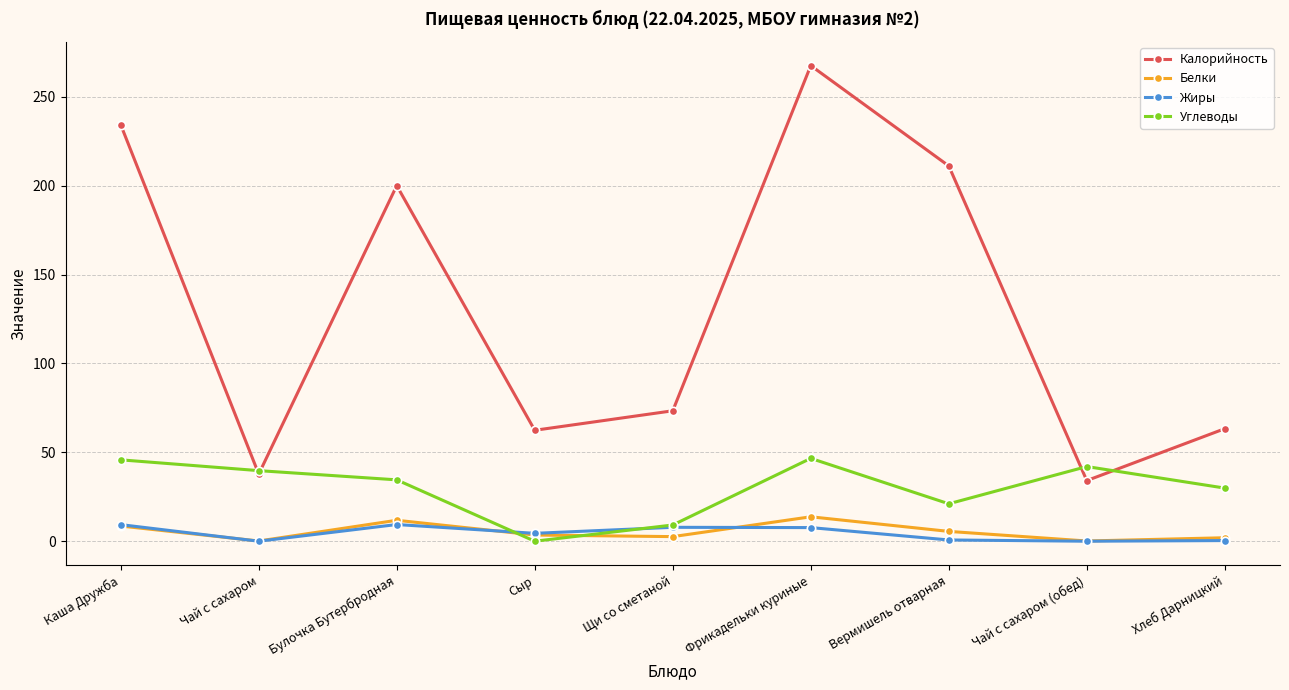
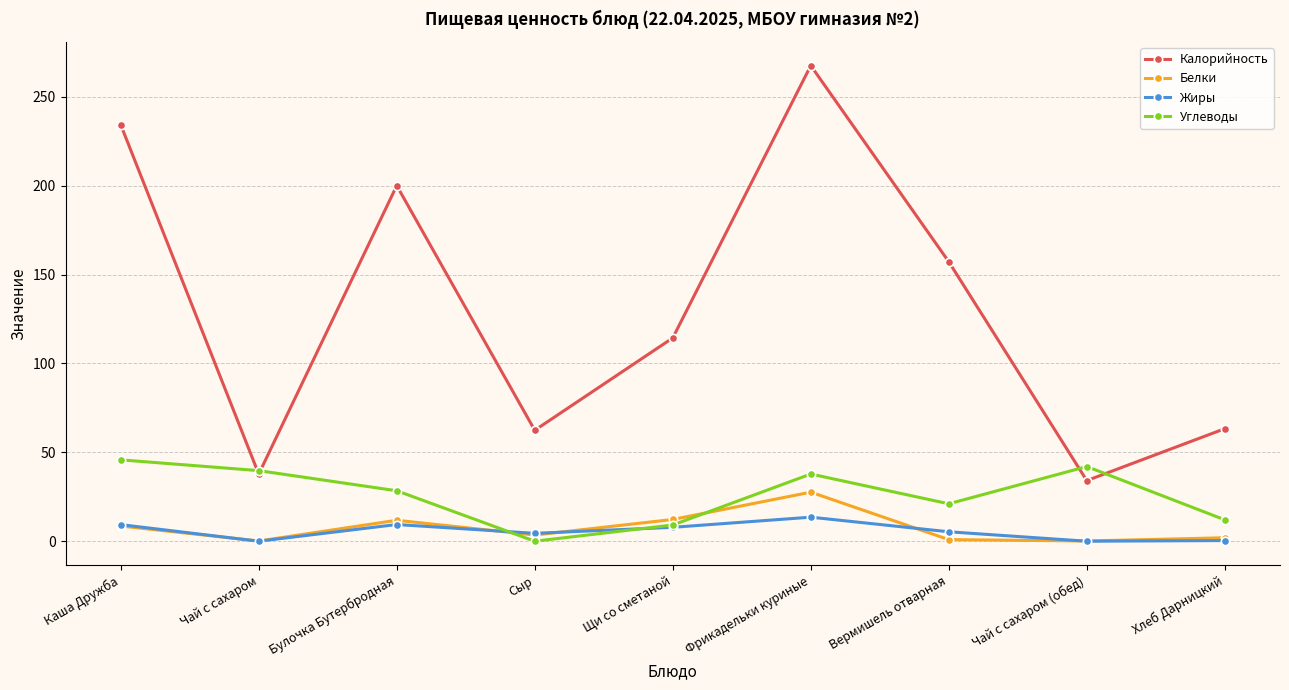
  {
    "Калорийность": {
      "Каша Дружба": 234,
      "Чай с сахаром": 38,
      "Булочка Бутербродная": 200,
      "Сыр": 62,
-     "Щи со сметаной": 73,
+     "Щи со сметаной": 114,
      "Фрикадельки куриные": 268,
-     "Вермишель отварная": 211,
+     "Вермишель отварная": 157,
      "Чай с сахаром (обед)": 34,
      "Хлеб Дарницкий": 63
    },
    "Белки": {
      "Булочка Бутербродная": 12,
-     "Щи со сметаной": 3,
-     "Фрикадельки куриные": 14,
-     "Вермишель отварная": 6,
+     "Щи со сметаной": 12,
+     "Фрикадельки куриные": 28,
+     "Вермишель отварная": 1,
      "Хлеб Дарницкий": 2
    },
    "Жиры": {
      "Булочка Бутербродная": 9,
-     "Фрикадельки куриные": 8,
-     "Вермишель отварная": 1,
+     "Фрикадельки куриные": 14,
+     "Вермишель отварная": 5,
      "Хлеб Дарницкий": 0
    },
    "Углеводы": {
      "Каша Дружба": 46,
      "Чай с сахаром": 40,
-     "Булочка Бутербродная": 35,
+     "Булочка Бутербродная": 28,
      "Сыр": 0,
-     "Фрикадельки куриные": 47,
+     "Фрикадельки куриные": 38,
      "Вермишель отварная": 21,
      "Чай с сахаром (обед)": 42,
-     "Хлеб Дарницкий": 30
+     "Хлеб Дарницкий": 12
    }
  }
